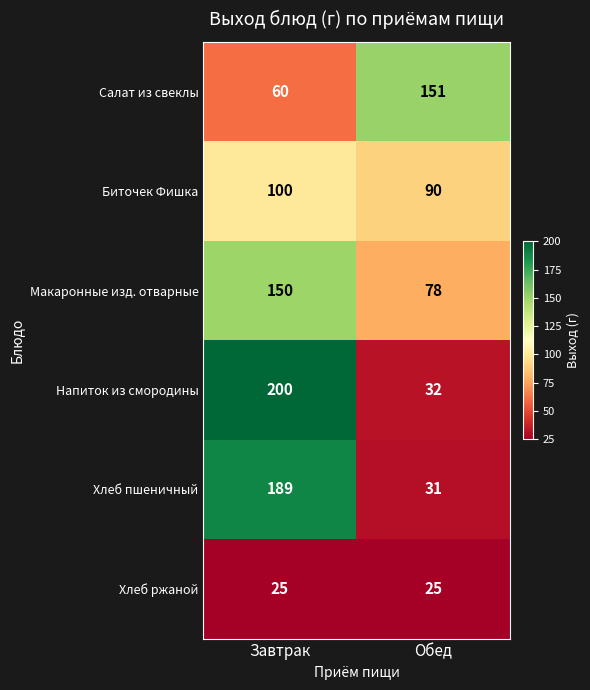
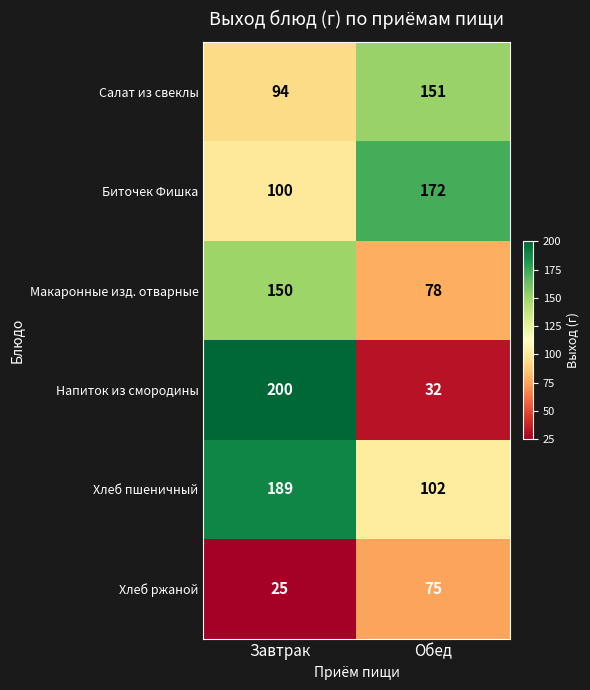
  {
    "Салат из свеклы": {
-     "Завтрак": 60,
+     "Завтрак": 94,
      "Обед": 151
    },
    "Биточек Фишка": {
      "Завтрак": 100,
-     "Обед": 90
+     "Обед": 172
    },
    "Макаронные изд. отварные": {
      "Завтрак": 150,
      "Обед": 78
    },
    "Напиток из смородины": {
      "Завтрак": 200,
      "Обед": 32
    },
    "Хлеб пшеничный": {
      "Завтрак": 189,
-     "Обед": 31
+     "Обед": 102
    },
    "Хлеб ржаной": {
      "Завтрак": 25,
-     "Обед": 25
+     "Обед": 75
    }
  }
